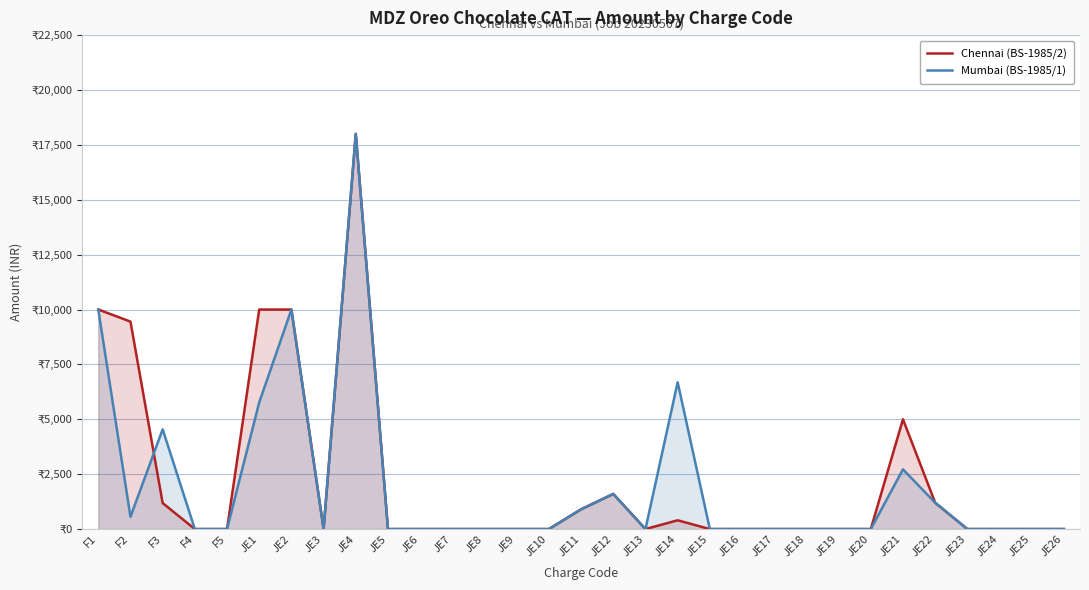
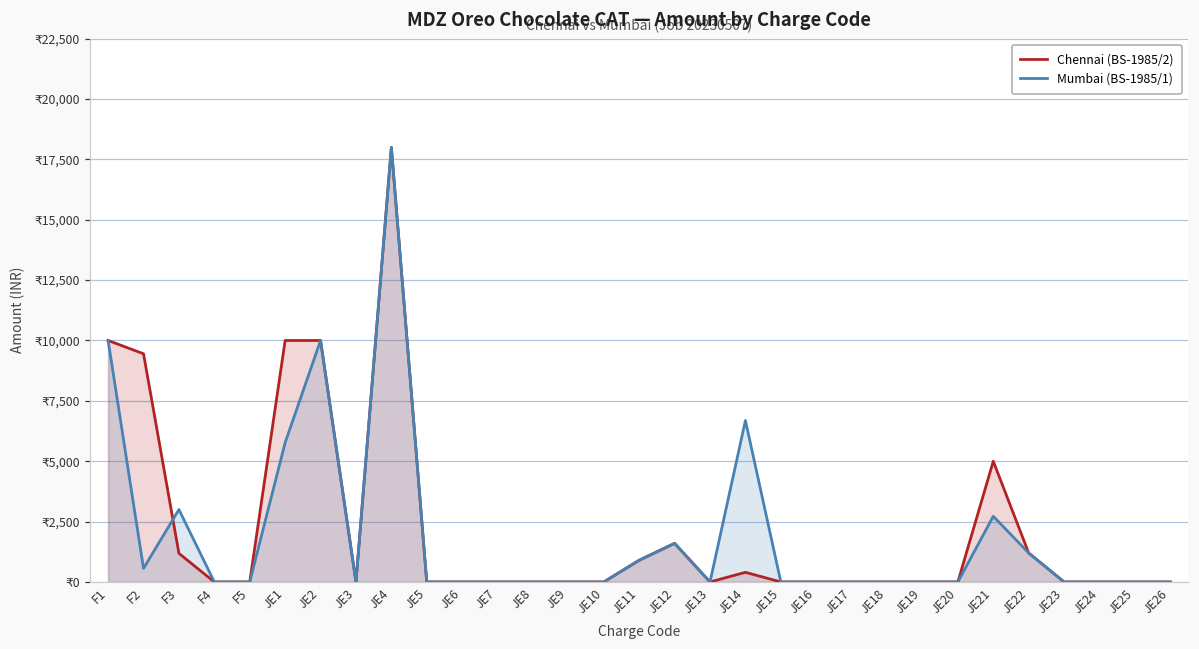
  {
    "Chennai (BS-1985/2)": {
      "F2": "₹9,500",
      "F3": "₹1,200",
      "JE1": "₹10,000",
      "JE14": "₹400",
      "JE21": "₹5,000"
    },
    "Mumbai (BS-1985/1)": {
      "F2": "₹600",
-     "F3": "₹4,500",
+     "F3": "₹3,000",
      "JE1": "₹5,800",
      "JE14": "₹6,700",
      "JE21": "₹2,700"
    }
  }
